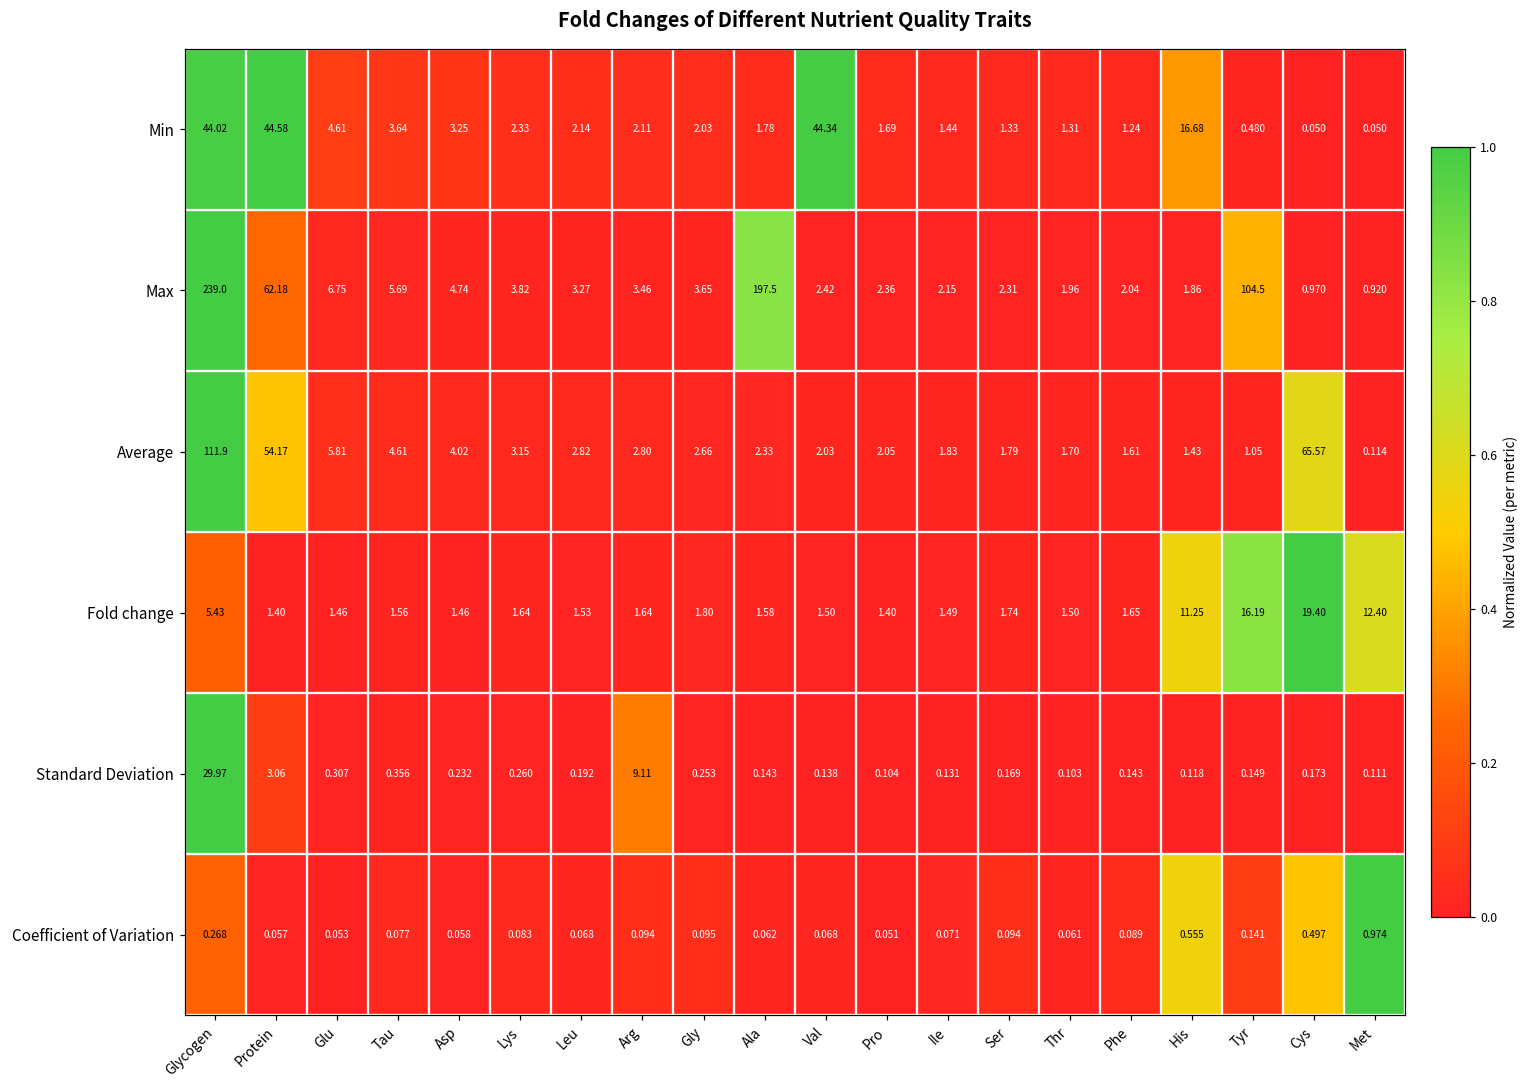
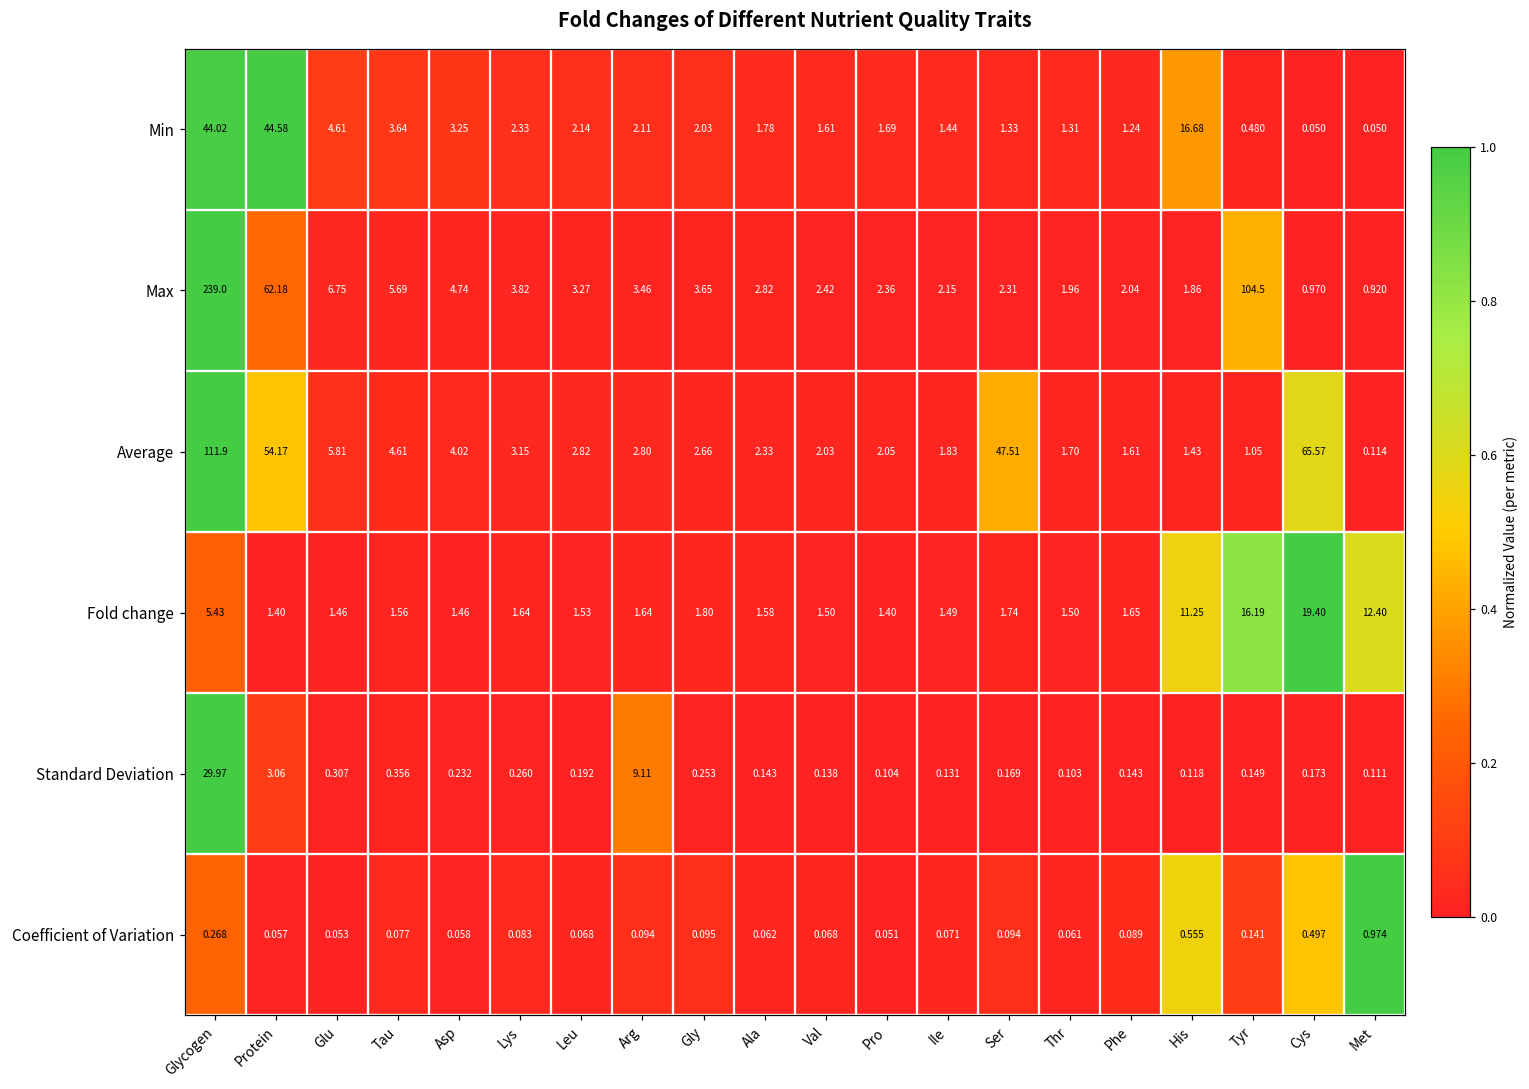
  {
    "Min": {
      "Glycogen": 44.02,
      "Protein": 44.58,
      "Glu": 4.61,
      "Tau": 3.64,
      "Asp": 3.25,
      "Lys": 2.33,
      "Leu": 2.14,
      "Arg": 2.11,
      "Gly": 2.03,
      "Ala": 1.78,
-     "Val": 44.34,
+     "Val": 1.61,
      "Pro": 1.69,
      "Ile": 1.44,
      "Ser": 1.33,
      "Thr": 1.31,
      "Phe": 1.24,
      "His": 16.68,
      "Tyr": 0.480,
      "Cys": 0.050,
      "Met": 0.050
    },
    "Max": {
      "Glycogen": 239.0,
      "Protein": 62.18,
      "Glu": 6.75,
      "Tau": 5.69,
      "Asp": 4.74,
      "Lys": 3.82,
      "Leu": 3.27,
      "Arg": 3.46,
      "Gly": 3.65,
-     "Ala": 197.5,
+     "Ala": 2.82,
      "Val": 2.42,
      "Pro": 2.36,
      "Ile": 2.15,
      "Ser": 2.31,
      "Thr": 1.96,
      "Phe": 2.04,
      "His": 1.86,
      "Tyr": 104.5,
      "Cys": 0.970,
      "Met": 0.920
    },
    "Average": {
      "Glycogen": 111.9,
      "Protein": 54.17,
      "Glu": 5.81,
      "Tau": 4.61,
      "Asp": 4.02,
      "Lys": 3.15,
      "Leu": 2.82,
      "Arg": 2.80,
      "Gly": 2.66,
      "Ala": 2.33,
      "Val": 2.03,
      "Pro": 2.05,
      "Ile": 1.83,
-     "Ser": 1.79,
+     "Ser": 47.51,
      "Thr": 1.70,
      "Phe": 1.61,
      "His": 1.43,
      "Tyr": 1.05,
      "Cys": 65.57,
      "Met": 0.114
    },
    "Fold change": {
      "Glycogen": 5.43,
      "Protein": 1.40,
      "Glu": 1.46,
      "Tau": 1.56,
      "Asp": 1.46,
      "Lys": 1.64,
      "Leu": 1.53,
      "Arg": 1.64,
      "Gly": 1.80,
      "Ala": 1.58,
      "Val": 1.50,
      "Pro": 1.40,
      "Ile": 1.49,
      "Ser": 1.74,
      "Thr": 1.50,
      "Phe": 1.65,
      "His": 11.25,
      "Tyr": 16.19,
      "Cys": 19.40,
      "Met": 12.40
    },
    "Standard Deviation": {
      "Glycogen": 29.97,
      "Protein": 3.06,
      "Glu": 0.307,
      "Tau": 0.356,
      "Asp": 0.232,
      "Lys": 0.260,
      "Leu": 0.192,
      "Arg": 9.11,
      "Gly": 0.253,
      "Ala": 0.143,
      "Val": 0.138,
      "Pro": 0.104,
      "Ile": 0.131,
      "Ser": 0.169,
      "Thr": 0.103,
      "Phe": 0.143,
      "His": 0.118,
      "Tyr": 0.149,
      "Cys": 0.173,
      "Met": 0.111
    },
    "Coefficient of Variation": {
      "Glycogen": 0.268,
      "Protein": 0.057,
      "Glu": 0.053,
      "Tau": 0.077,
      "Asp": 0.058,
      "Lys": 0.083,
      "Leu": 0.068,
      "Arg": 0.094,
      "Gly": 0.095,
      "Ala": 0.062,
      "Val": 0.068,
      "Pro": 0.051,
      "Ile": 0.071,
      "Ser": 0.094,
      "Thr": 0.061,
      "Phe": 0.089,
      "His": 0.555,
      "Tyr": 0.141,
      "Cys": 0.497,
      "Met": 0.974
    }
  }
